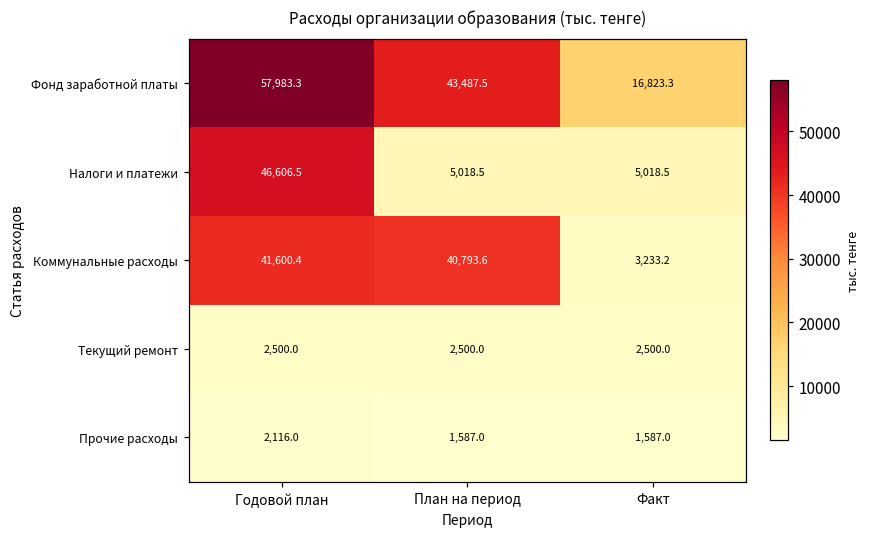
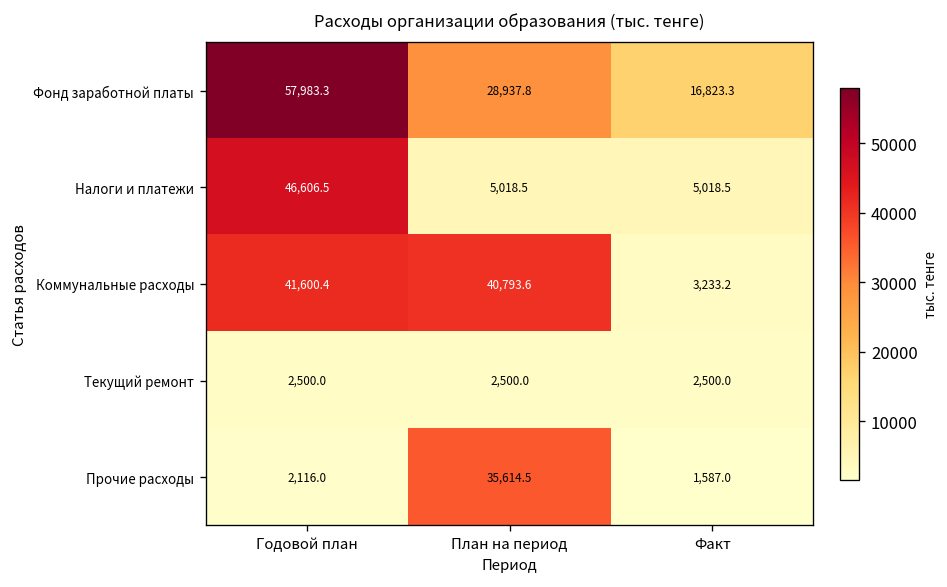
  {
    "Фонд заработной платы": {
      "Годовой план": "57,983.3",
-     "План на период": "43,487.5",
+     "План на период": "28,937.8",
      "Факт": "16,823.3"
    },
    "Налоги и платежи": {
      "Годовой план": "46,606.5",
      "План на период": "5,018.5",
      "Факт": "5,018.5"
    },
    "Коммунальные расходы": {
      "Годовой план": "41,600.4",
      "План на период": "40,793.6",
      "Факт": "3,233.2"
    },
    "Текущий ремонт": {
      "Годовой план": "2,500.0",
      "План на период": "2,500.0",
      "Факт": "2,500.0"
    },
    "Прочие расходы": {
      "Годовой план": "2,116.0",
-     "План на период": "1,587.0",
+     "План на период": "35,614.5",
      "Факт": "1,587.0"
    }
  }
